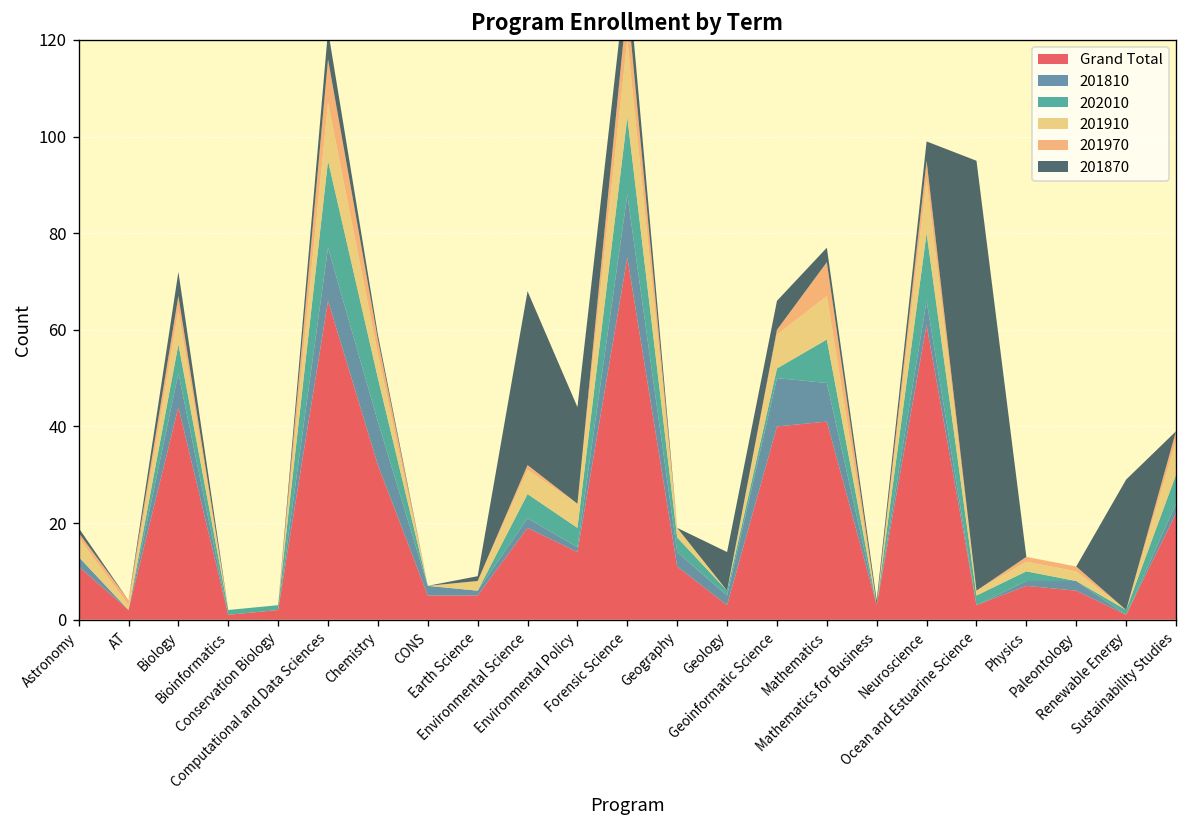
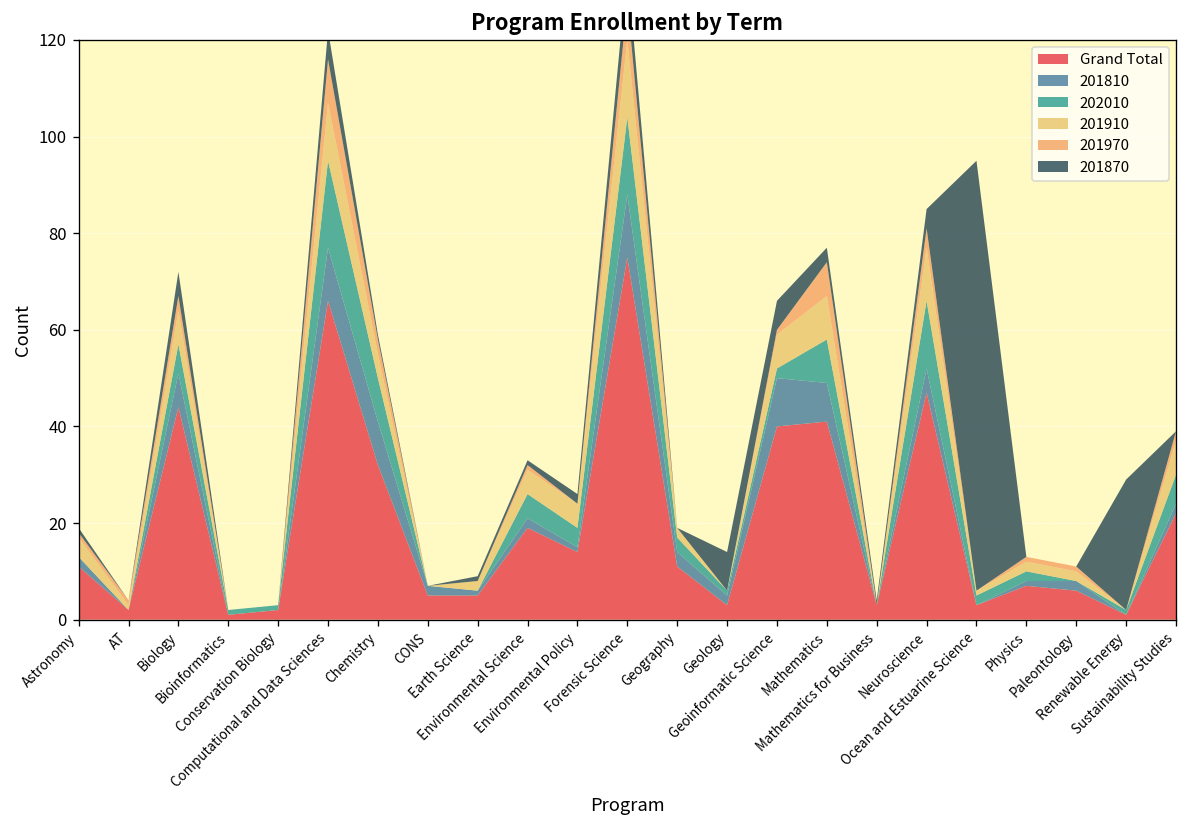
  {
    "Grand Total": {
      "Astronomy": 11,
      "Biology": 44,
      "Computational and Data Sciences": 66,
      "Chemistry": 32,
      "CONS": 5,
      "Earth Science": 5,
      "Environmental Science": 19,
      "Environmental Policy": 14,
      "Forensic Science": 75,
      "Geography": 11,
      "Geology": 3,
      "Geoinformatic Science": 40,
      "Mathematics": 41,
-     "Neuroscience": 61,
+     "Neuroscience": 47,
      "Physics": 7,
      "Paleontology": 6,
      "Sustainability Studies": 22
    },
    "201870": {
      "Astronomy": 1,
      "Biology": 5,
      "Chemistry": 1,
      "Earth Science": 1,
-     "Environmental Science": 36,
-     "Environmental Policy": 20,
+     "Environmental Science": 1,
+     "Environmental Policy": 2,
      "Geology": 8,
      "Geoinformatic Science": 6,
      "Mathematics": 3,
      "Mathematics for Business": 1,
      "Neuroscience": 4,
      "Ocean and Estuarine Science": 89,
      "Renewable Energy": 27
    }
  }
